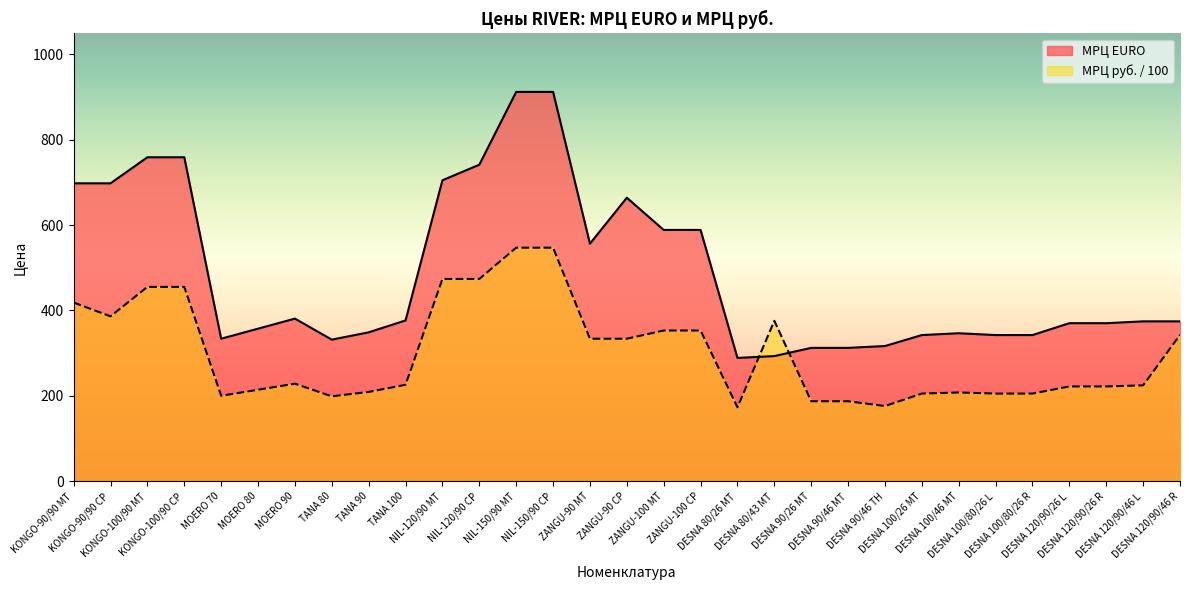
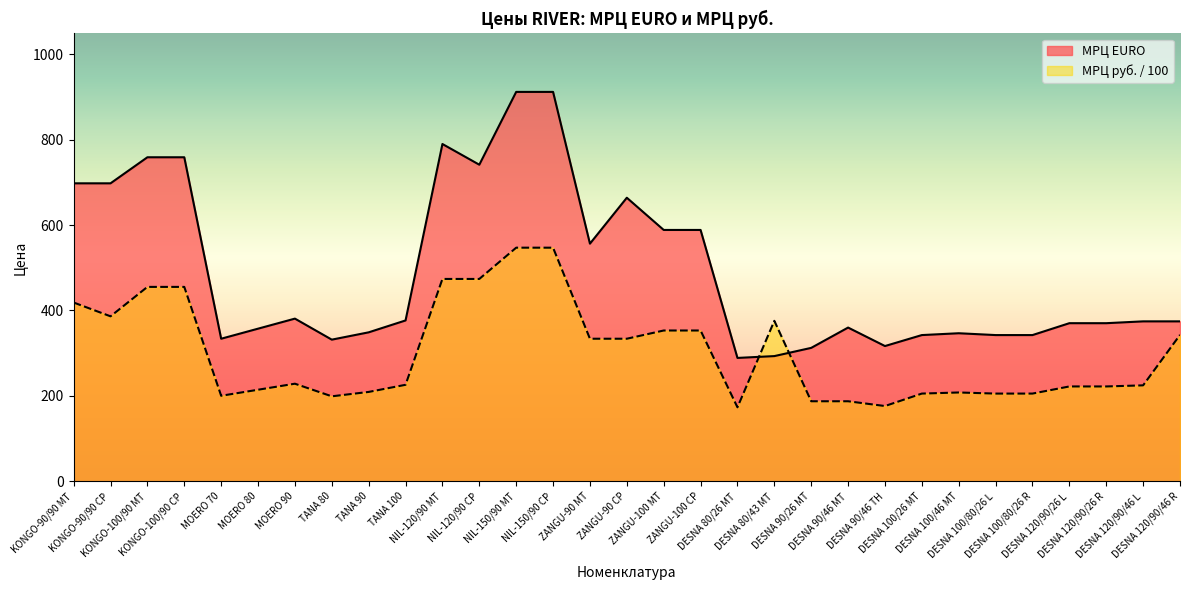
  {
    "МРЦ EURO": {
      "KONGO-90/90 МТ": 700,
      "KONGO-90/90 СР": 700,
      "KONGO-100/90 МТ": 760,
      "KONGO-100/90 СР": 760,
      "MOERO 70": 330,
      "MOERO 80": 360,
      "MOERO 90": 380,
      "TANA 80": 330,
      "TANA 90": 350,
      "TANA 100": 380,
-     "NIL-120/90 МТ": 700,
+     "NIL-120/90 МТ": 790,
      "NIL-120/90 СР": 740,
      "NIL-150/90 МТ": 910,
      "NIL-150/90 СР": 910,
      "ZANGU-90 МТ": 560,
      "ZANGU-90 СР": 660,
      "ZANGU-100 МТ": 590,
      "ZANGU-100 СР": 590,
      "DESNA 80/26 MT": 290,
      "DESNA 80/43 MT": 290,
      "DESNA 90/26 МТ": 310,
-     "DESNA 90/46 МТ": 310,
+     "DESNA 90/46 МТ": 360,
      "DESNA 90/46 ТН": 320,
      "DESNA 100/26 MT": 340,
      "DESNA 100/46 MT": 350,
      "DESNA 100/80/26 L": 340,
      "DESNA 100/80/26 R": 340,
      "DESNA 120/90/26 L": 370,
      "DESNA 120/90/26 R": 370,
      "DESNA 120/90/46 L": 370,
      "DESNA 120/90/46 R": 370
    },
    "МРЦ руб. / 100": {
      "KONGO-90/90 МТ": 420,
      "KONGO-90/90 СР": 390,
      "KONGO-100/90 МТ": 460,
      "KONGO-100/90 СР": 460,
      "MOERO 70": 200,
      "MOERO 80": 210,
      "MOERO 90": 230,
      "TANA 80": 200,
      "TANA 90": 210,
      "TANA 100": 230,
      "NIL-120/90 МТ": 470,
      "NIL-120/90 СР": 470,
      "NIL-150/90 МТ": 550,
      "NIL-150/90 СР": 550,
      "ZANGU-90 МТ": 330,
      "ZANGU-90 СР": 330,
      "ZANGU-100 МТ": 350,
      "ZANGU-100 СР": 350,
      "DESNA 80/26 MT": 170,
      "DESNA 80/43 MT": 380,
      "DESNA 90/26 МТ": 190,
      "DESNA 90/46 МТ": 190,
      "DESNA 90/46 ТН": 180,
      "DESNA 100/26 MT": 210,
      "DESNA 100/46 MT": 210,
      "DESNA 100/80/26 L": 210,
      "DESNA 100/80/26 R": 210,
      "DESNA 120/90/26 L": 220,
      "DESNA 120/90/26 R": 220,
      "DESNA 120/90/46 L": 220,
      "DESNA 120/90/46 R": 340
    }
  }
